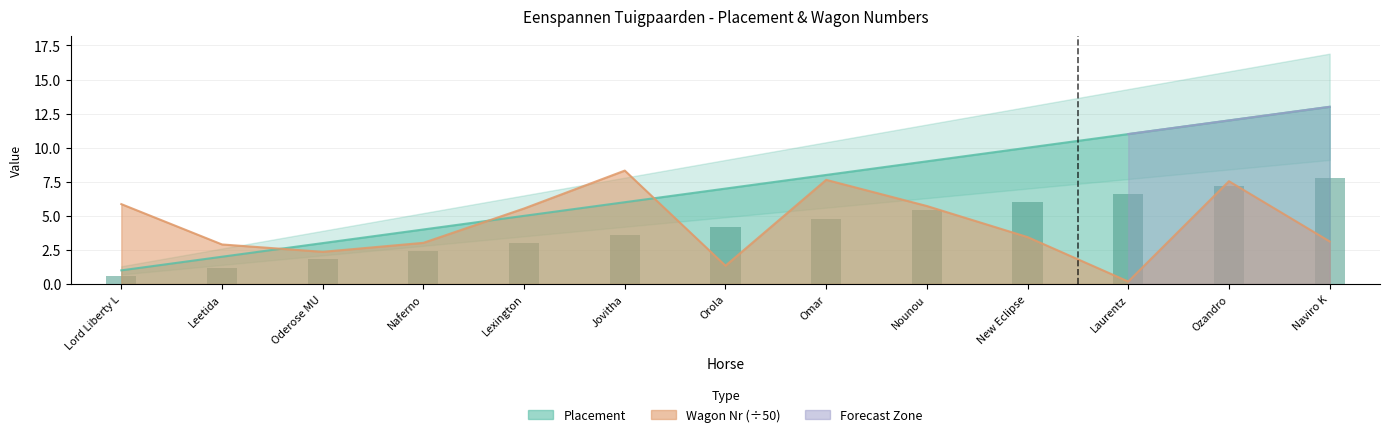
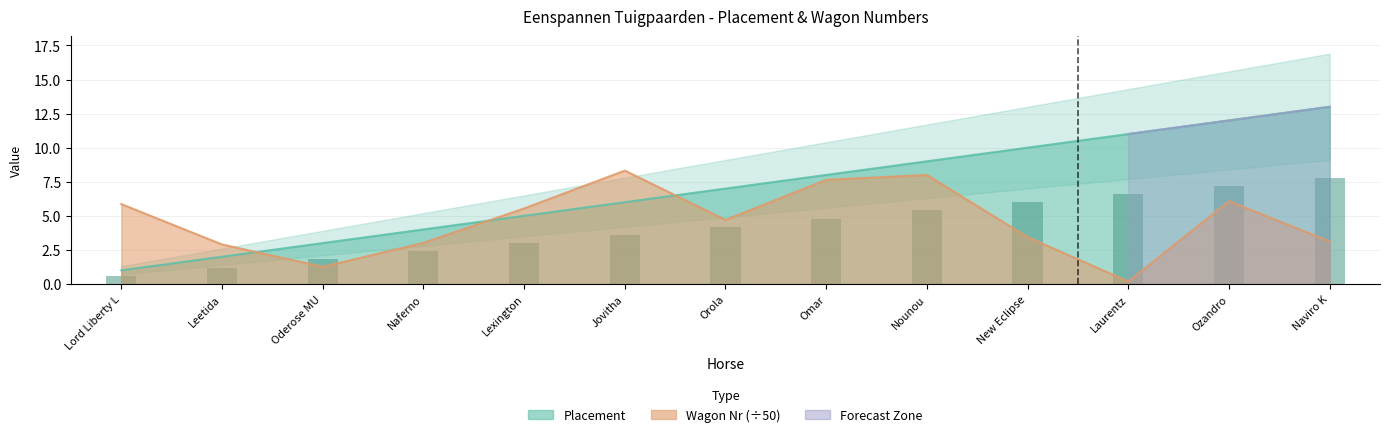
  {
    "Wagon Nr (÷50)": {
      "Lord Liberty L": 5.9,
      "Leetida": 2.9,
-     "Oderose MU": 2.4,
+     "Oderose MU": 1.3,
      "Naferno": 3.0,
      "Lexington": 5.5,
      "Jovitha": 8.3,
-     "Orola": 1.3,
+     "Orola": 4.7,
      "Omar": 7.6,
-     "Nounou": 5.7,
+     "Nounou": 8.0,
      "New Eclipse": 3.4,
      "Laurentz": 0.2,
-     "Ozandro": 7.5,
+     "Ozandro": 6.1,
      "Naviro K": 3.1
    }
  }
